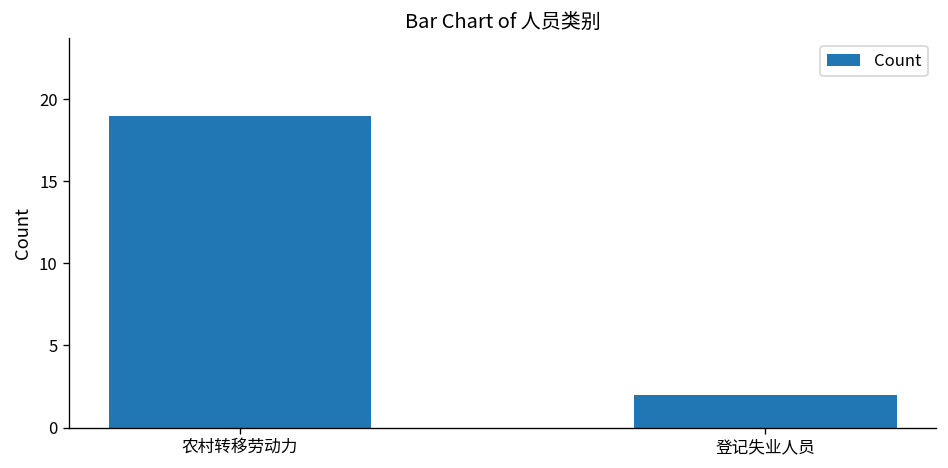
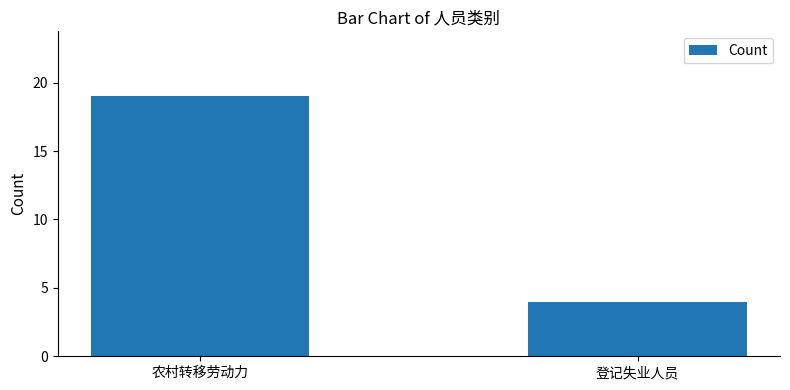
  {
    "农村转移劳动力": 19,
-   "登记失业人员": 2
+   "登记失业人员": 4
  }
